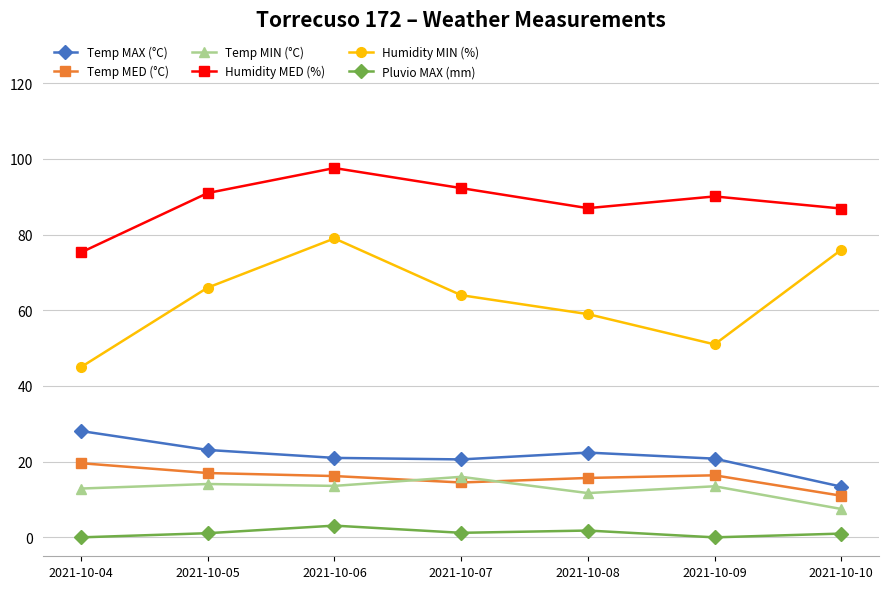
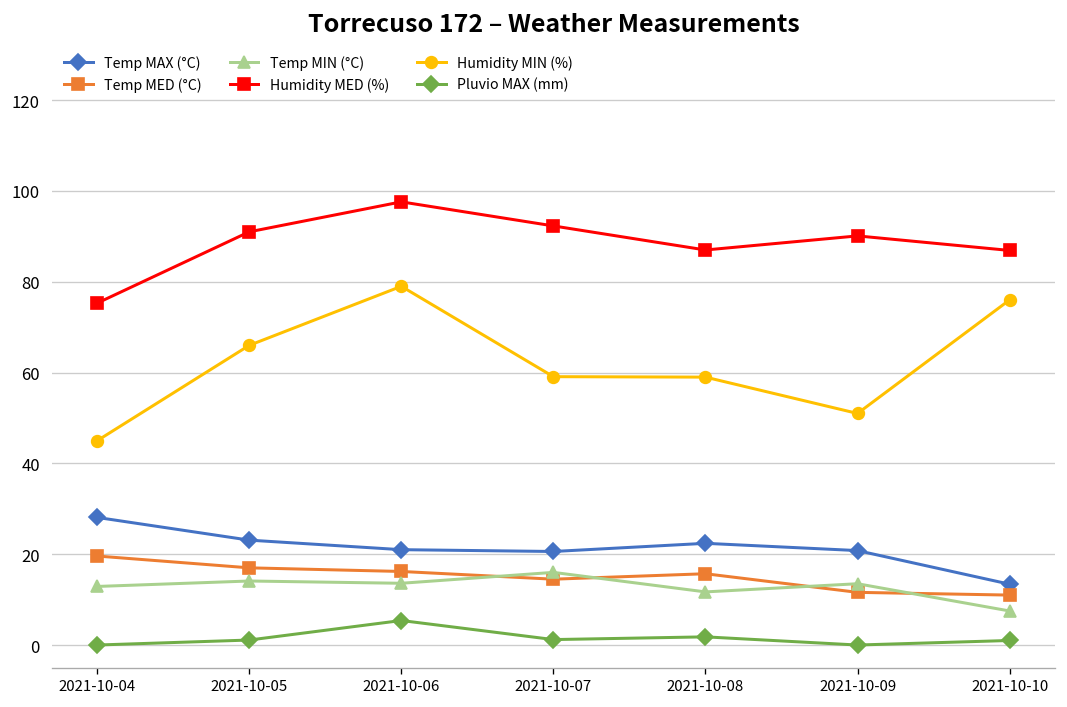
  {
    "Temp MAX (°C)": {
      "2021-10-04": 28,
      "2021-10-05": 23,
      "2021-10-06": 21,
      "2021-10-07": 21,
      "2021-10-08": 22,
      "2021-10-09": 21,
      "2021-10-10": 13
    },
    "Temp MED (°C)": {
      "2021-10-04": 20,
      "2021-10-05": 17,
      "2021-10-06": 16,
      "2021-10-07": 15,
      "2021-10-08": 16,
-     "2021-10-09": 16,
+     "2021-10-09": 12,
      "2021-10-10": 11
    },
    "Temp MIN (°C)": {
      "2021-10-04": 13,
      "2021-10-05": 14,
      "2021-10-06": 14,
      "2021-10-07": 16,
      "2021-10-08": 12,
      "2021-10-09": 14,
      "2021-10-10": 8
    },
    "Humidity MED (%)": {
      "2021-10-04": 75,
      "2021-10-05": 91,
      "2021-10-06": 98,
      "2021-10-07": 92,
      "2021-10-08": 87,
      "2021-10-09": 90,
      "2021-10-10": 87
    },
    "Humidity MIN (%)": {
      "2021-10-04": 45,
      "2021-10-05": 66,
      "2021-10-06": 79,
-     "2021-10-07": 64,
+     "2021-10-07": 59,
      "2021-10-08": 59,
      "2021-10-09": 51,
      "2021-10-10": 76
    },
    "Pluvio MAX (mm)": {
      "2021-10-04": 0,
      "2021-10-05": 1,
-     "2021-10-06": 3,
+     "2021-10-06": 5,
      "2021-10-07": 1,
      "2021-10-08": 2,
      "2021-10-09": 0,
      "2021-10-10": 1
    }
  }
